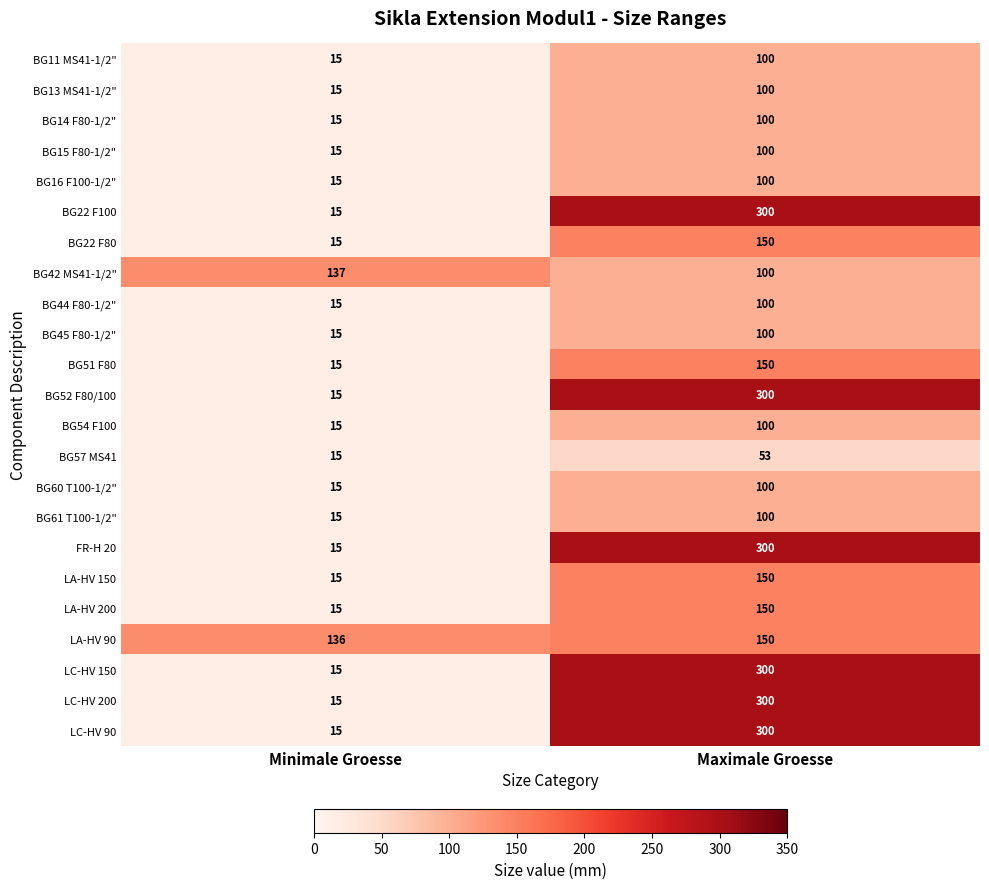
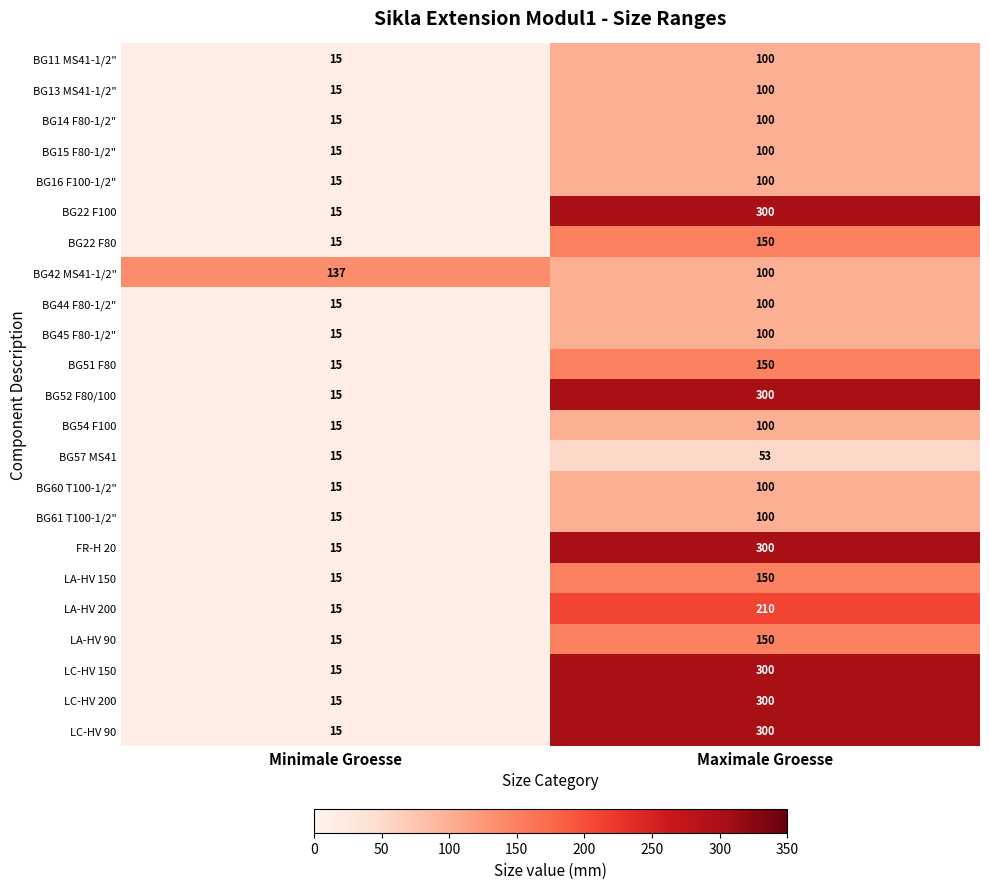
  {
    "BG11 MS41-1/2\"": {
      "Minimale Groesse": 15,
      "Maximale Groesse": 100
    },
    "BG13 MS41-1/2\"": {
      "Minimale Groesse": 15,
      "Maximale Groesse": 100
    },
    "BG14 F80-1/2\"": {
      "Minimale Groesse": 15,
      "Maximale Groesse": 100
    },
    "BG15 F80-1/2\"": {
      "Minimale Groesse": 15,
      "Maximale Groesse": 100
    },
    "BG16 F100-1/2\"": {
      "Minimale Groesse": 15,
      "Maximale Groesse": 100
    },
    "BG22 F100": {
      "Minimale Groesse": 15,
      "Maximale Groesse": 300
    },
    "BG22 F80": {
      "Minimale Groesse": 15,
      "Maximale Groesse": 150
    },
    "BG42 MS41-1/2\"": {
      "Minimale Groesse": 137,
      "Maximale Groesse": 100
    },
    "BG44 F80-1/2\"": {
      "Minimale Groesse": 15,
      "Maximale Groesse": 100
    },
    "BG45 F80-1/2\"": {
      "Minimale Groesse": 15,
      "Maximale Groesse": 100
    },
    "BG51 F80": {
      "Minimale Groesse": 15,
      "Maximale Groesse": 150
    },
    "BG52 F80/100": {
      "Minimale Groesse": 15,
      "Maximale Groesse": 300
    },
    "BG54 F100": {
      "Minimale Groesse": 15,
      "Maximale Groesse": 100
    },
    "BG57 MS41": {
      "Minimale Groesse": 15,
      "Maximale Groesse": 53
    },
    "BG60 T100-1/2\"": {
      "Minimale Groesse": 15,
      "Maximale Groesse": 100
    },
    "BG61 T100-1/2\"": {
      "Minimale Groesse": 15,
      "Maximale Groesse": 100
    },
    "FR-H 20": {
      "Minimale Groesse": 15,
      "Maximale Groesse": 300
    },
    "LA-HV 150": {
      "Minimale Groesse": 15,
      "Maximale Groesse": 150
    },
    "LA-HV 200": {
      "Minimale Groesse": 15,
-     "Maximale Groesse": 150
+     "Maximale Groesse": 210
    },
    "LA-HV 90": {
-     "Minimale Groesse": 136,
+     "Minimale Groesse": 15,
      "Maximale Groesse": 150
    },
    "LC-HV 150": {
      "Minimale Groesse": 15,
      "Maximale Groesse": 300
    },
    "LC-HV 200": {
      "Minimale Groesse": 15,
      "Maximale Groesse": 300
    },
    "LC-HV 90": {
      "Minimale Groesse": 15,
      "Maximale Groesse": 300
    }
  }
